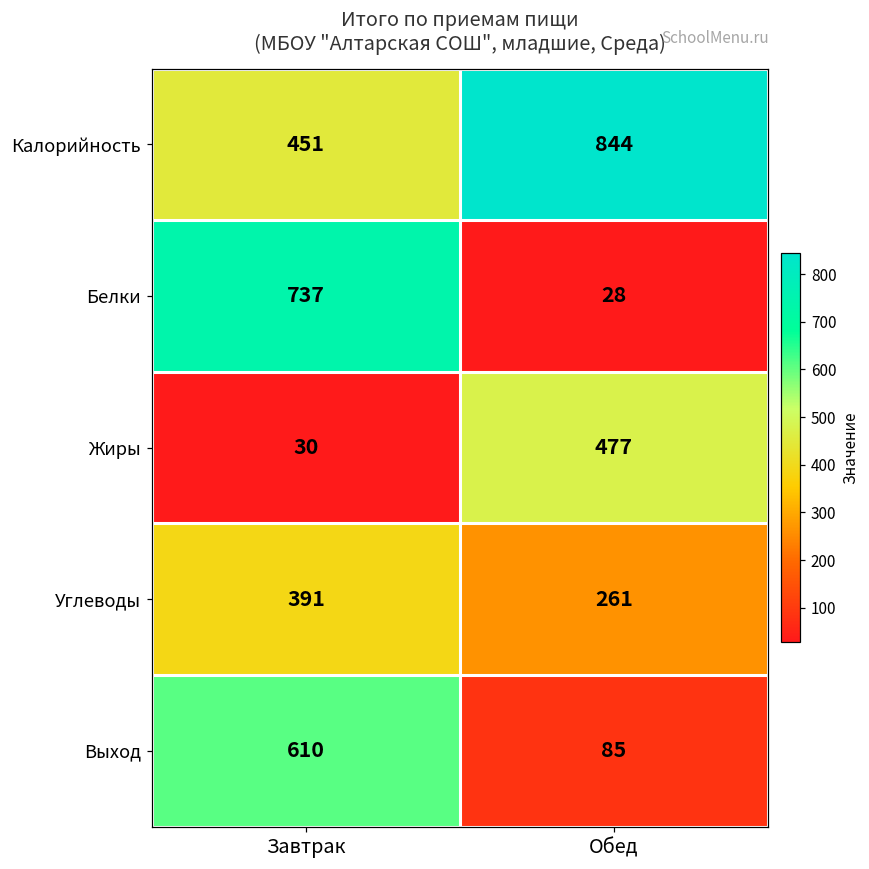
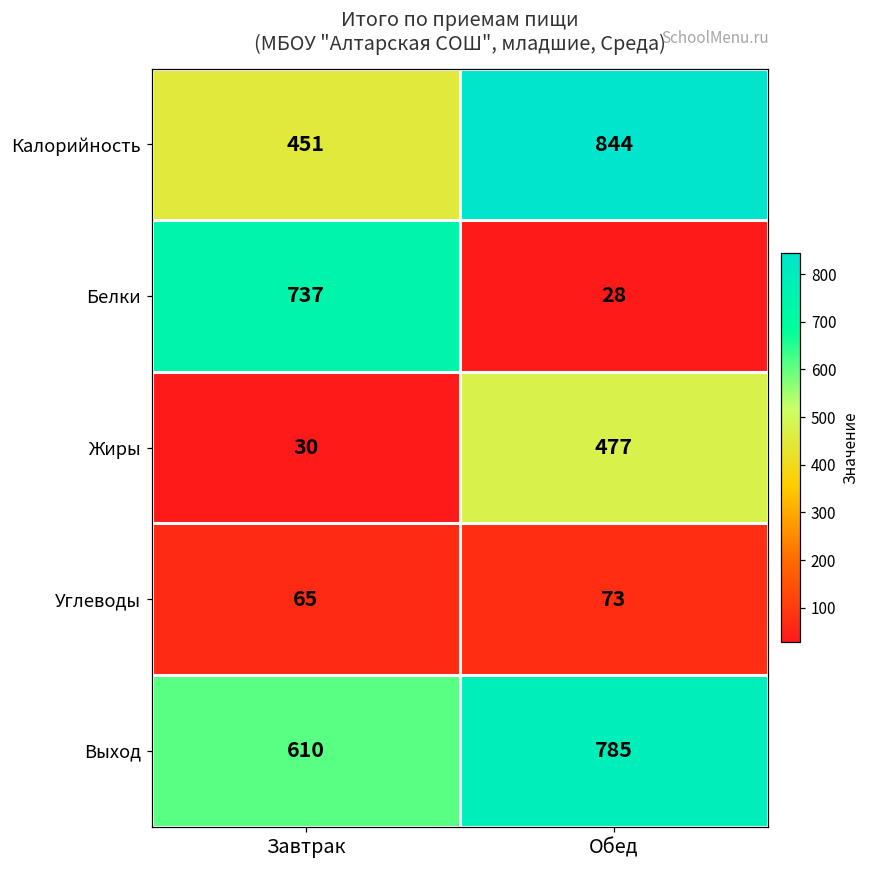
  {
    "Калорийность": {
      "Завтрак": 451,
      "Обед": 844
    },
    "Белки": {
      "Завтрак": 737,
      "Обед": 28
    },
    "Жиры": {
      "Завтрак": 30,
      "Обед": 477
    },
    "Углеводы": {
-     "Завтрак": 391,
-     "Обед": 261
+     "Завтрак": 65,
+     "Обед": 73
    },
    "Выход": {
      "Завтрак": 610,
-     "Обед": 85
+     "Обед": 785
    }
  }
